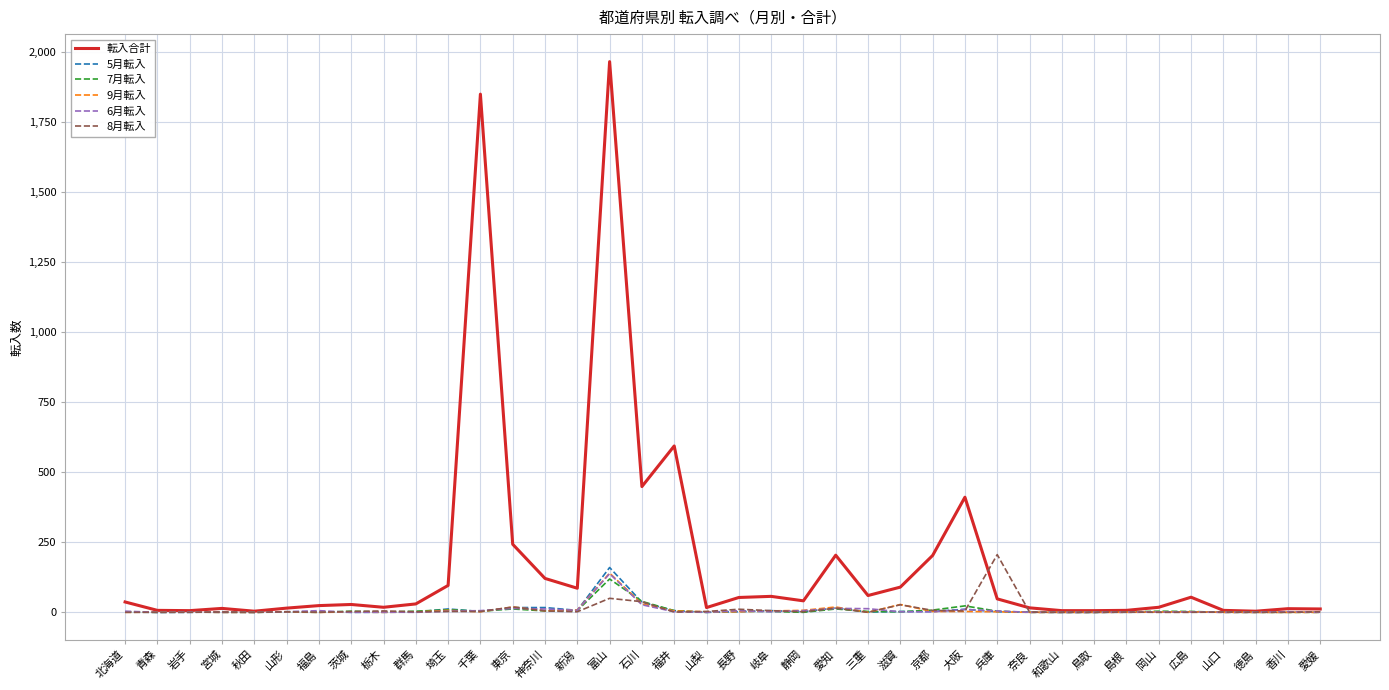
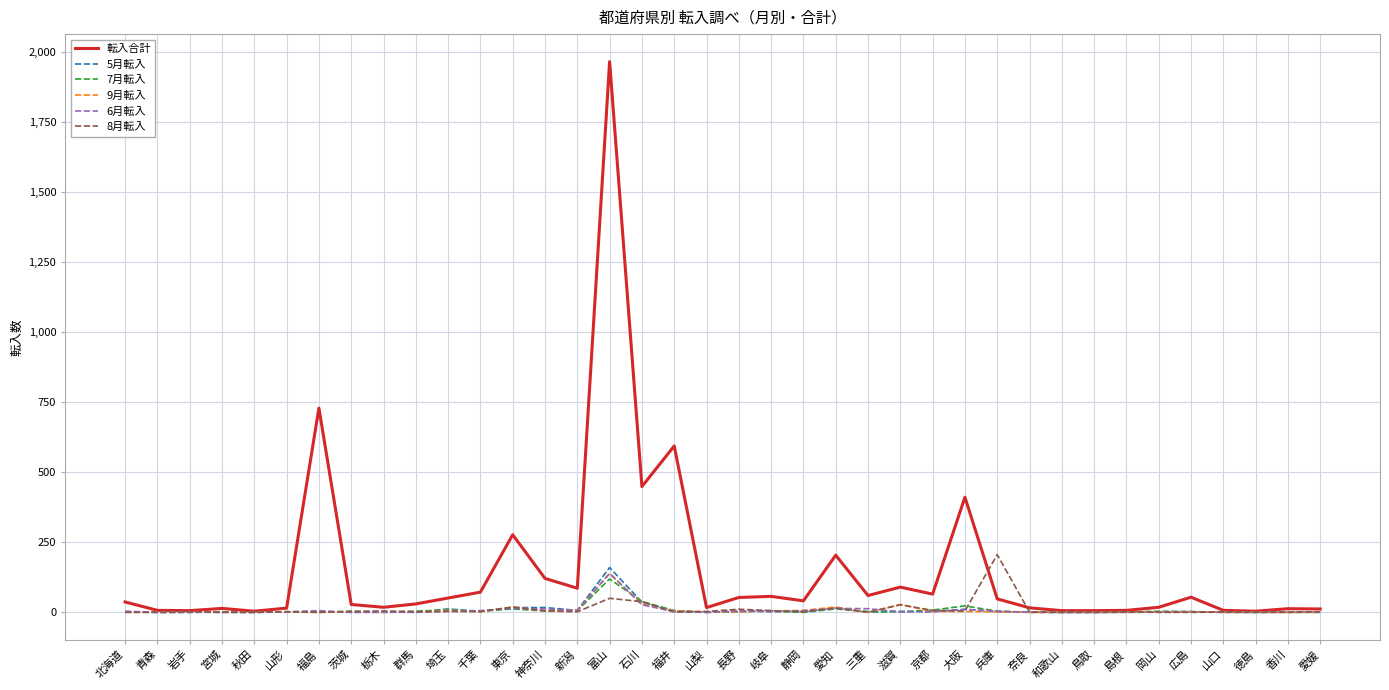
  {
    "転入合計": {
      "北海道": "40",
      "宮城": "10",
      "山形": "20",
-     "福島": "20",
+     "福島": "730",
      "茨城": "30",
      "栃木": "20",
      "群馬": "30",
-     "埼玉": "100",
-     "千葉": "1,850",
-     "東京": "240",
+     "埼玉": "50",
+     "千葉": "70",
+     "東京": "280",
      "神奈川": "120",
      "新潟": "90",
      "富山": "1,970",
      "石川": "450",
      "福井": "590",
      "山梨": "20",
      "長野": "50",
      "岐阜": "60",
      "静岡": "40",
      "愛知": "200",
      "三重": "60",
      "滋賀": "90",
-     "京都": "200",
+     "京都": "70",
      "大阪": "410",
      "兵庫": "50",
      "奈良": "20",
      "岡山": "20",
      "広島": "50",
      "香川": "10",
      "愛媛": "10"
    },
    "5月転入": {
      "富山": "160"
    },
    "7月転入": {
      "富山": "120",
      "大阪": "20"
    },
    "6月転入": {
      "三重": "10"
    },
    "8月転入": {
      "富山": "50",
      "兵庫": "210"
    }
  }
